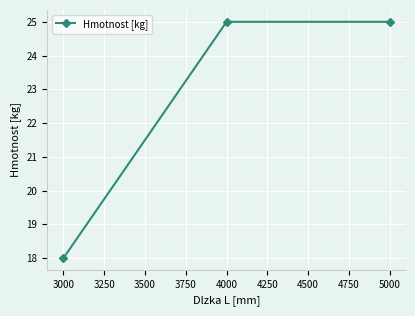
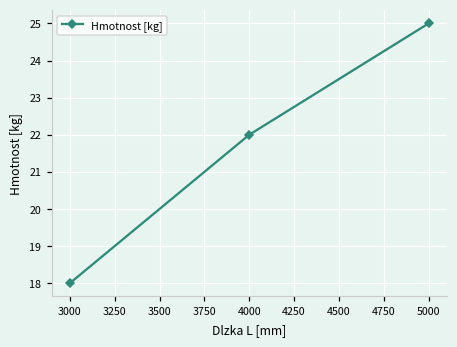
  {
    "3000": 18,
-   "4000": 25,
+   "4000": 22,
    "5000": 25
  }
